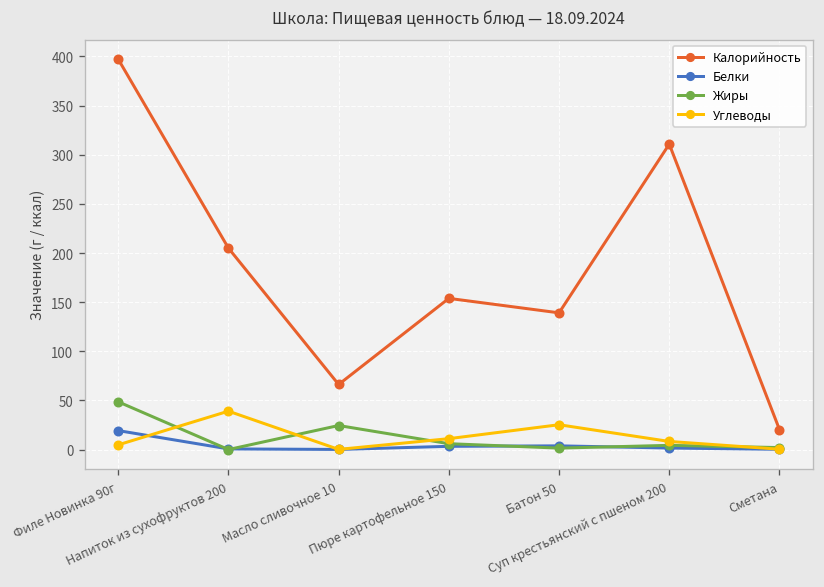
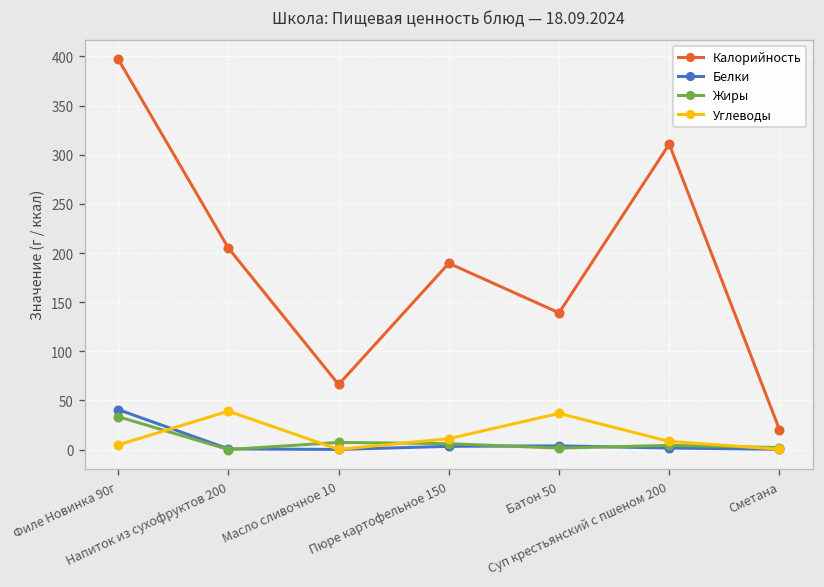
  {
    "Калорийность": {
      "Филе Новинка 90г": 400,
      "Напиток из сухофруктов 200": 200,
      "Масло сливочное 10": 70,
-     "Пюре картофельное 150": 150,
+     "Пюре картофельное 150": 190,
      "Батон 50": 140,
      "Суп крестьянский с пшеном 200": 310,
      "Сметана": 20
    },
    "Белки": {
-     "Филе Новинка 90г": 20
+     "Филе Новинка 90г": 40
    },
    "Жиры": {
-     "Филе Новинка 90г": 50,
-     "Масло сливочное 10": 20
+     "Филе Новинка 90г": 30,
+     "Масло сливочное 10": 10
    },
    "Углеводы": {
      "Филе Новинка 90г": 0,
      "Напиток из сухофруктов 200": 40,
      "Пюре картофельное 150": 10,
-     "Батон 50": 30,
+     "Батон 50": 40,
      "Суп крестьянский с пшеном 200": 10
    }
  }
